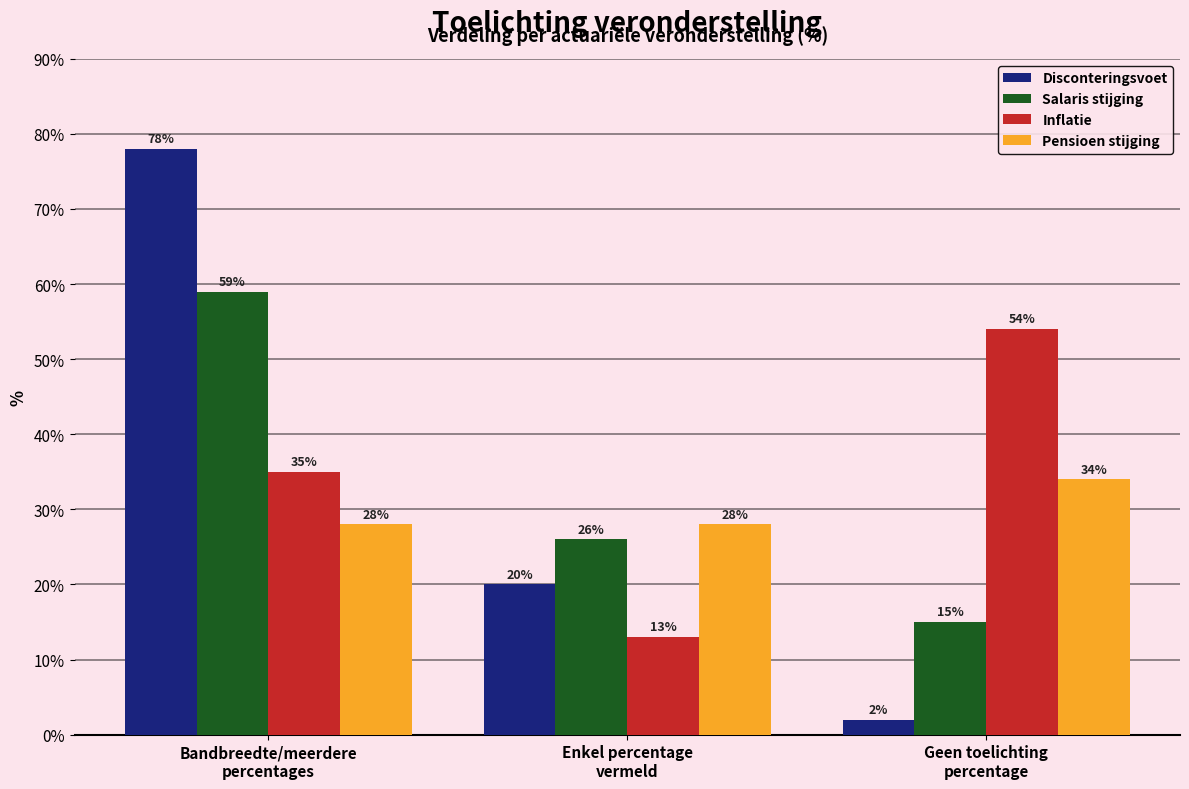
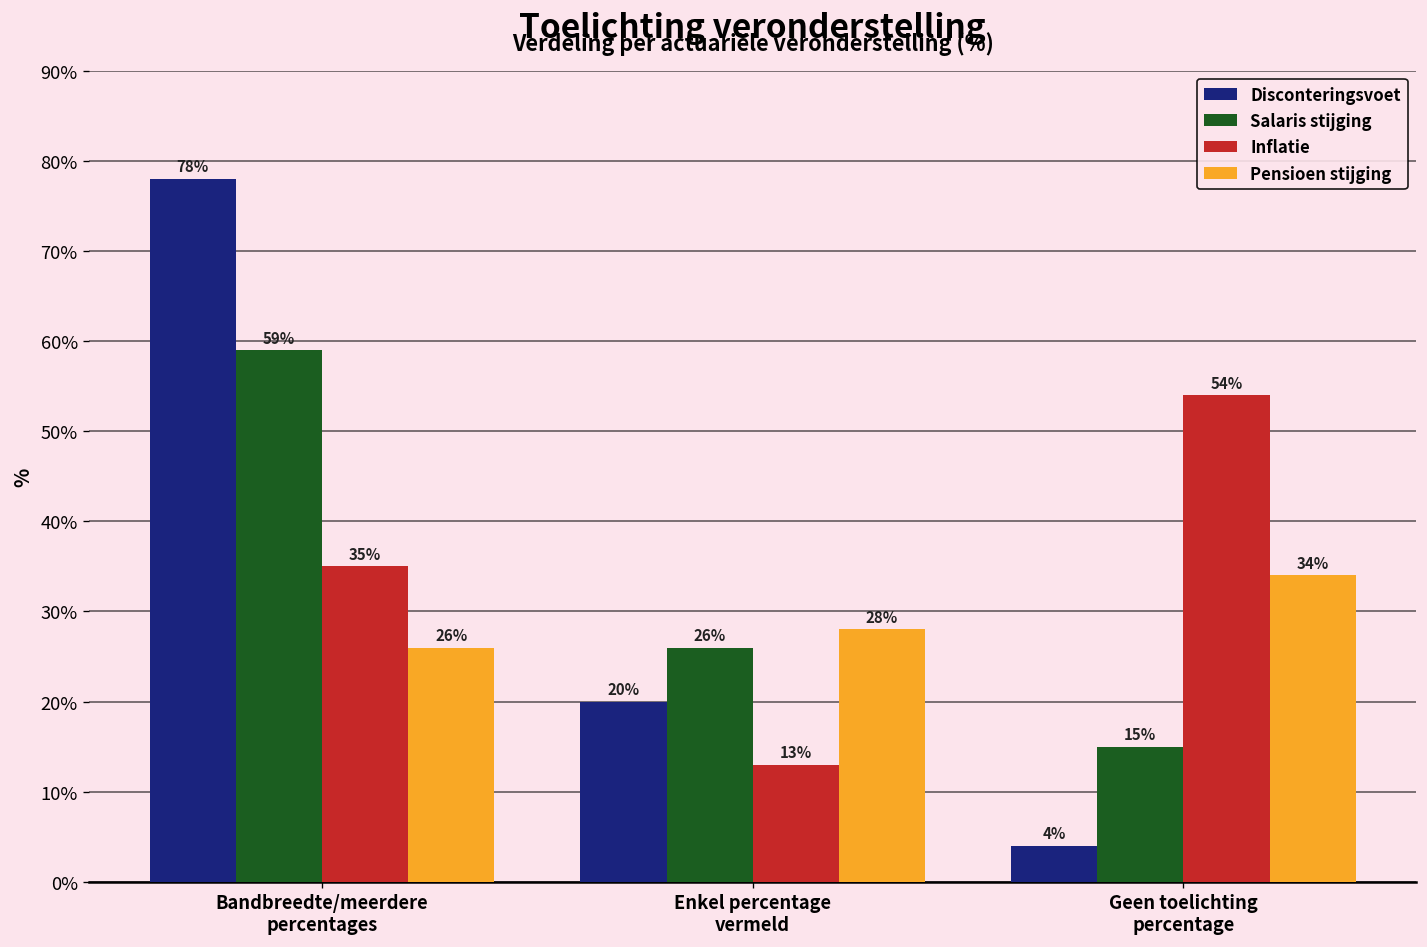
  {
    "Disconteringsvoet": {
      "Bandbreedte/meerdere percentages": "78%",
      "Enkel percentage vermeld": "20%",
-     "Geen toelichting percentage": "2%"
+     "Geen toelichting percentage": "4%"
    },
    "Salaris stijging": {
      "Bandbreedte/meerdere percentages": "59%",
      "Enkel percentage vermeld": "26%",
      "Geen toelichting percentage": "15%"
    },
    "Inflatie": {
      "Bandbreedte/meerdere percentages": "35%",
      "Enkel percentage vermeld": "13%",
      "Geen toelichting percentage": "54%"
    },
    "Pensioen stijging": {
-     "Bandbreedte/meerdere percentages": "28%",
+     "Bandbreedte/meerdere percentages": "26%",
      "Enkel percentage vermeld": "28%",
      "Geen toelichting percentage": "34%"
    }
  }
